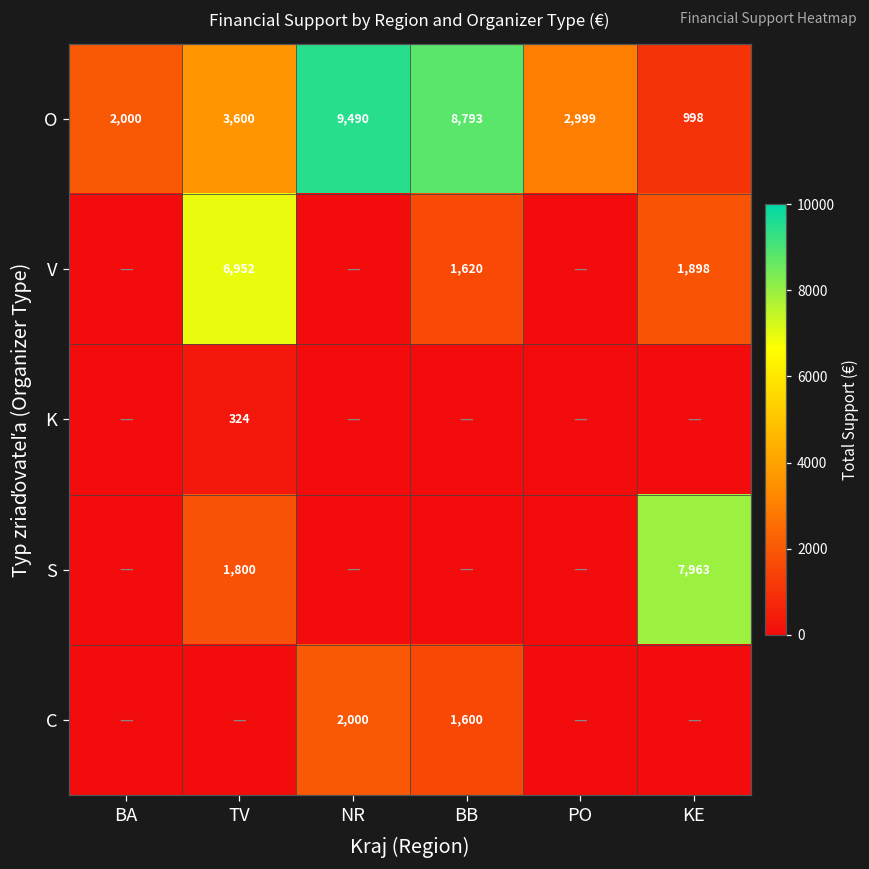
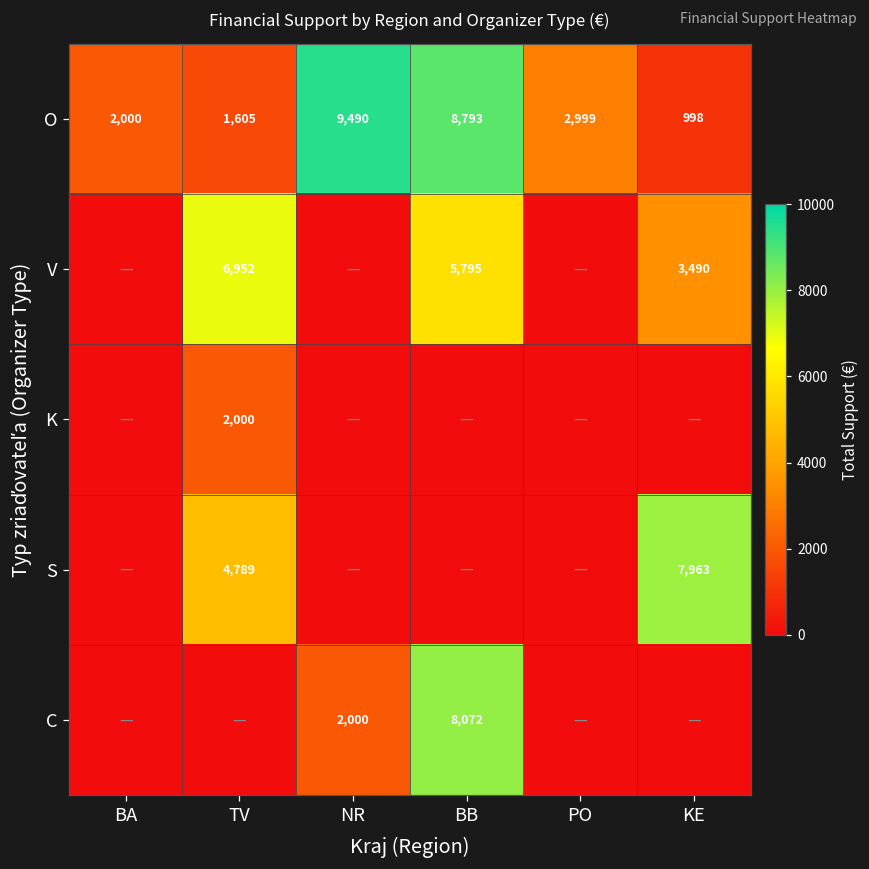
  {
    "O": {
      "BA": "2,000",
-     "TV": "3,600",
+     "TV": "1,605",
      "NR": "9,490",
      "BB": "8,793",
      "PO": "2,999",
      "KE": "998"
    },
    "V": {
      "TV": "6,952",
-     "BB": "1,620",
-     "KE": "1,898"
+     "BB": "5,795",
+     "KE": "3,490"
    },
    "K": {
-     "TV": "324"
+     "TV": "2,000"
    },
    "S": {
-     "TV": "1,800",
+     "TV": "4,789",
      "KE": "7,963"
    },
    "C": {
      "NR": "2,000",
-     "BB": "1,600"
+     "BB": "8,072"
    }
  }
